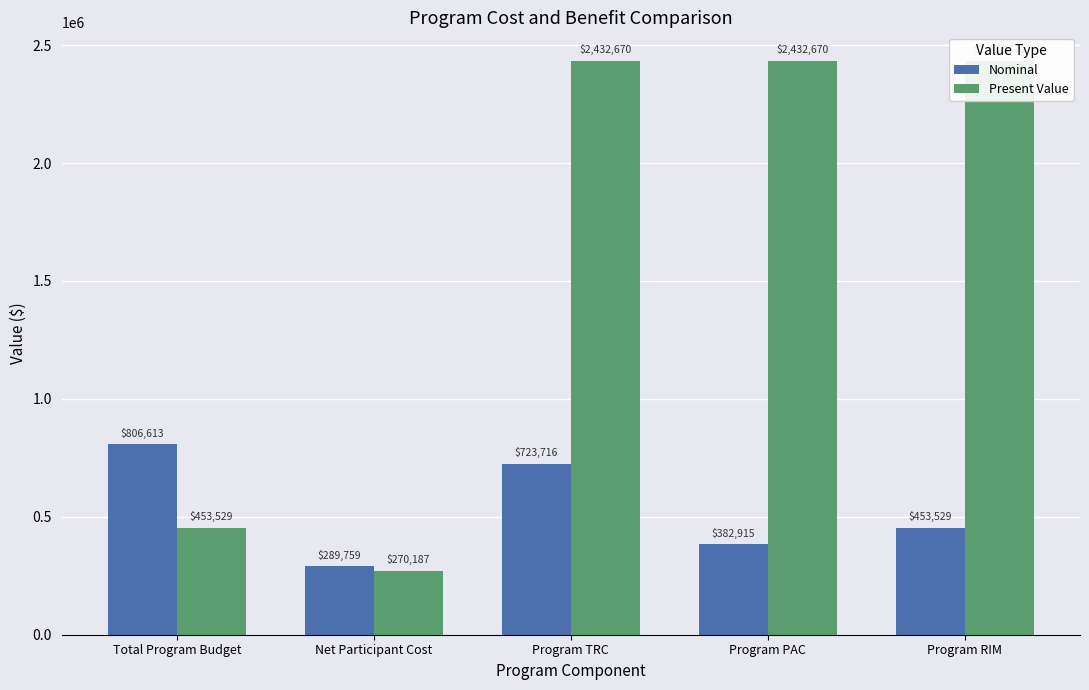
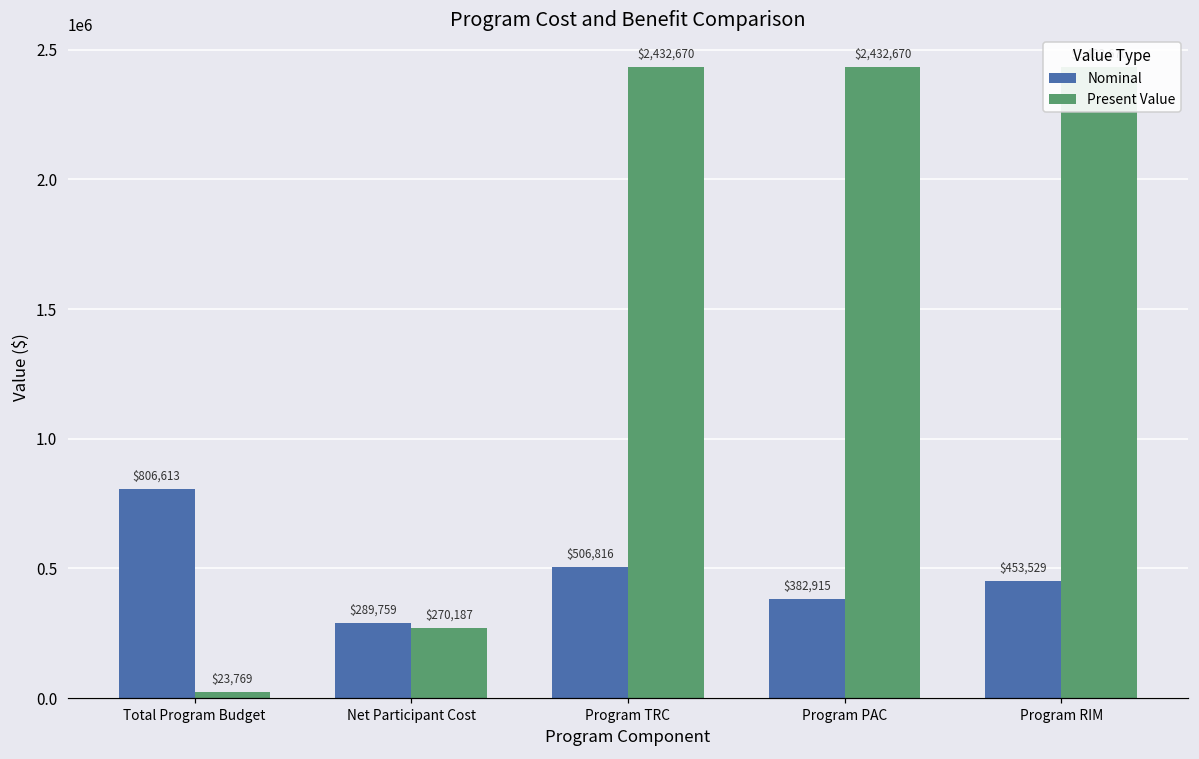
  {
    "Nominal": {
      "Total Program Budget": "$806,613",
      "Net Participant Cost": "$289,759",
-     "Program TRC": "$723,716",
+     "Program TRC": "$506,816",
      "Program PAC": "$382,915",
      "Program RIM": "$453,529"
    },
    "Present Value": {
-     "Total Program Budget": "$453,529",
+     "Total Program Budget": "$23,769",
      "Net Participant Cost": "$270,187",
      "Program TRC": "$2,432,670",
      "Program PAC": "$2,432,670"
    }
  }
